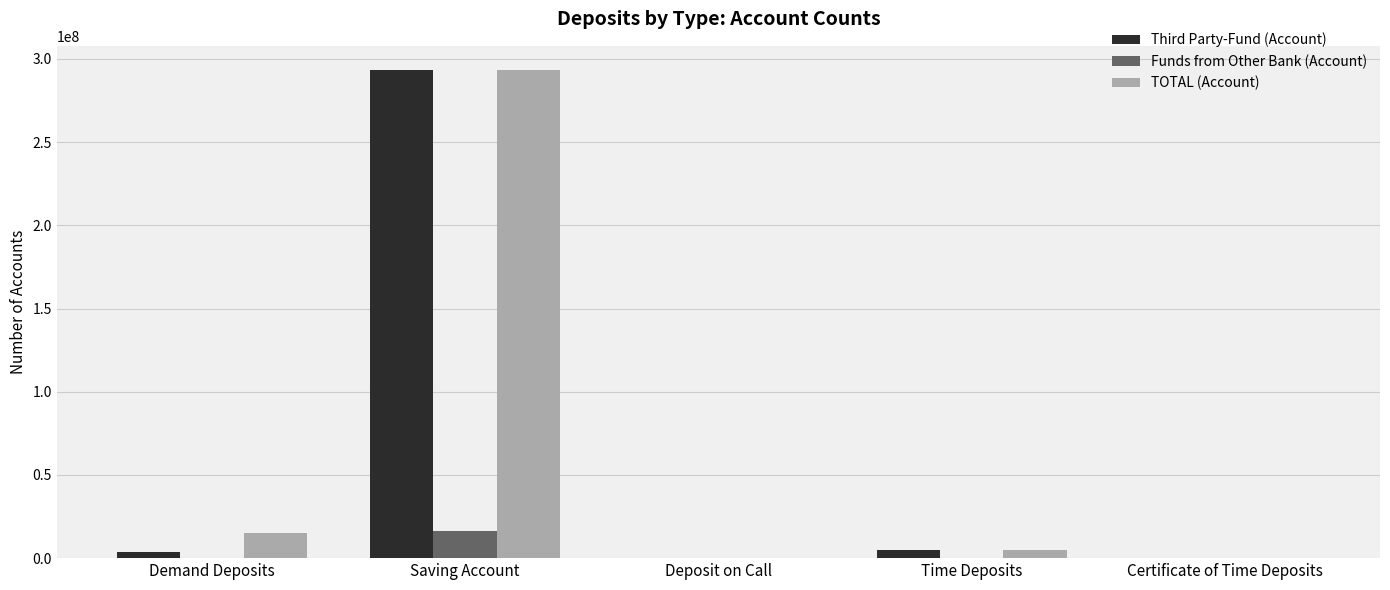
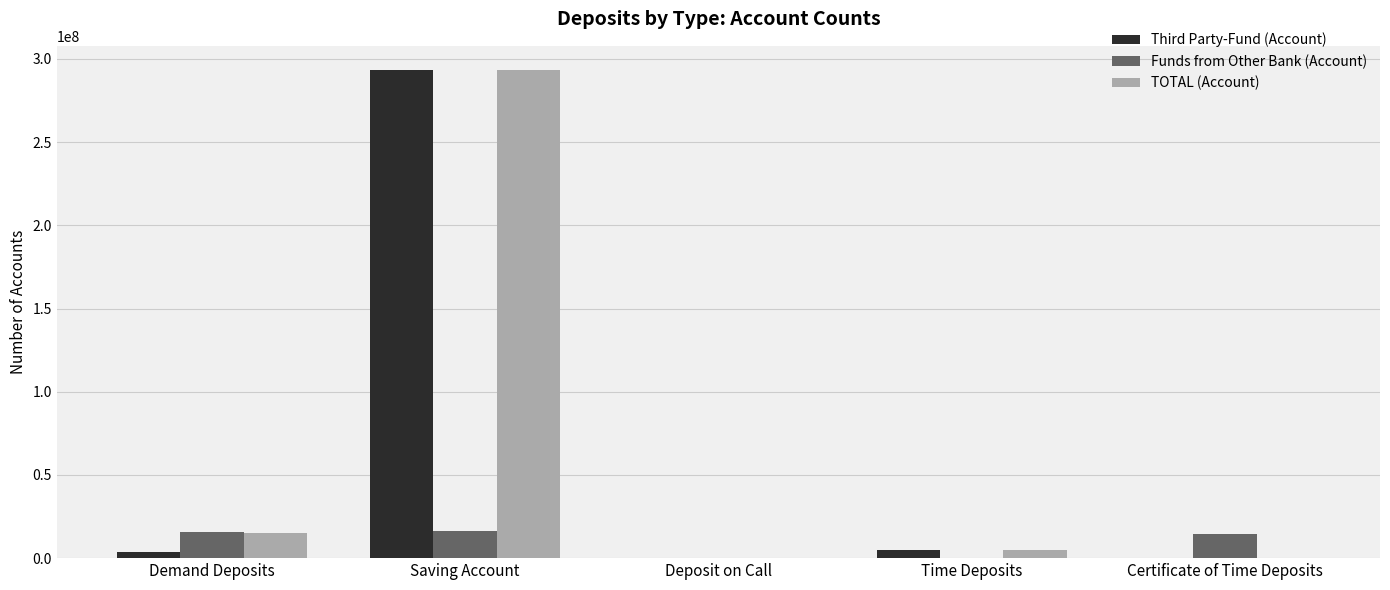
  {
    "Third Party-Fund (Account)": {
      "Demand Deposits": 4000000,
      "Saving Account": 293000000,
      "Time Deposits": 5000000
    },
    "Funds from Other Bank (Account)": {
-     "Demand Deposits": 0,
+     "Demand Deposits": 16000000,
      "Saving Account": 16000000,
-     "Certificate of Time Deposits": 0
+     "Certificate of Time Deposits": 15000000
    },
    "TOTAL (Account)": {
      "Demand Deposits": 15000000,
      "Saving Account": 293000000,
      "Time Deposits": 5000000
    }
  }
